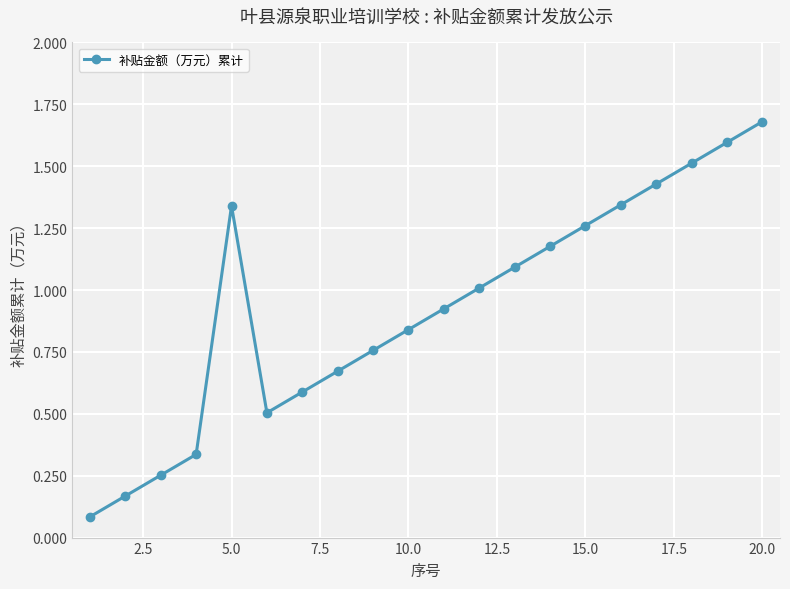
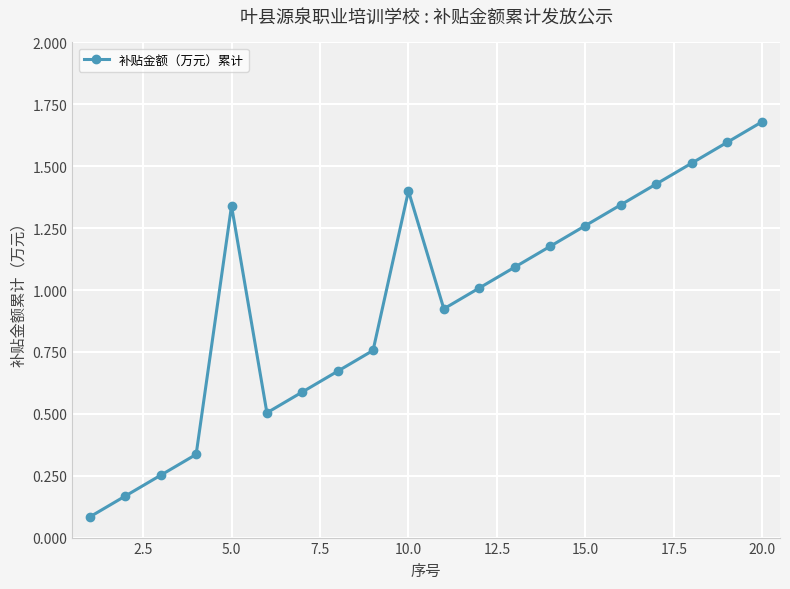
  {
    "5.0": 1.34,
-   "10.0": 0.84,
+   "10.0": 1.40,
    "15.0": 1.26,
    "20.0": 1.68
  }
